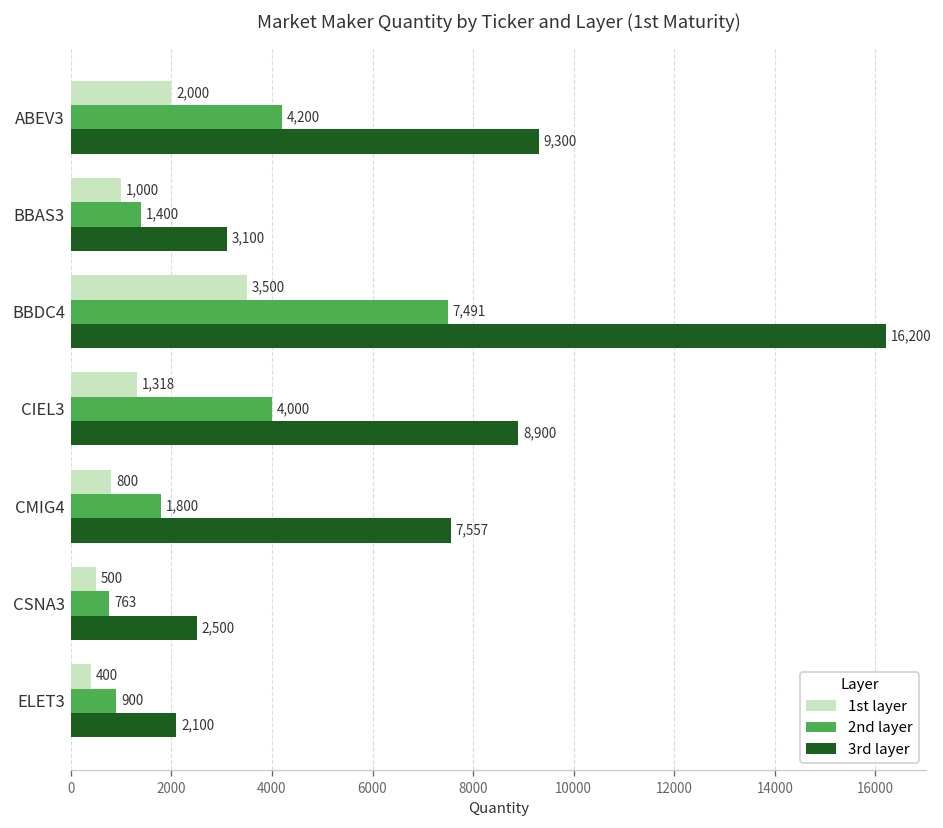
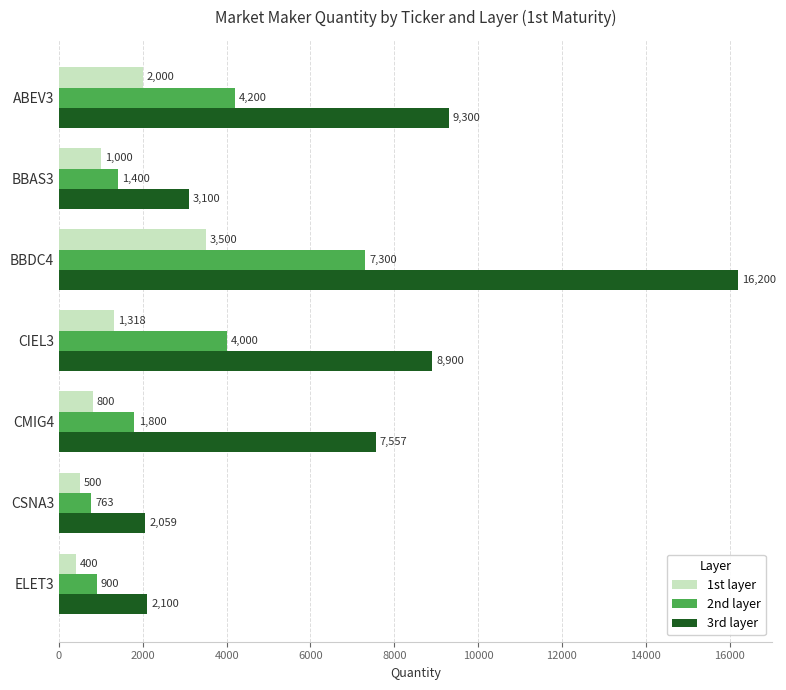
  {
    "1st layer": {
      "ABEV3": "2,000",
      "BBAS3": "1,000",
      "BBDC4": "3,500",
      "CIEL3": "1,318",
      "CMIG4": "800",
      "CSNA3": "500",
      "ELET3": "400"
    },
    "2nd layer": {
      "ABEV3": "4,200",
      "BBAS3": "1,400",
-     "BBDC4": "7,491",
+     "BBDC4": "7,300",
      "CIEL3": "4,000",
      "CMIG4": "1,800",
      "CSNA3": "763",
      "ELET3": "900"
    },
    "3rd layer": {
      "ABEV3": "9,300",
      "BBAS3": "3,100",
      "BBDC4": "16,200",
      "CIEL3": "8,900",
      "CMIG4": "7,557",
-     "CSNA3": "2,500",
+     "CSNA3": "2,059",
      "ELET3": "2,100"
    }
  }
